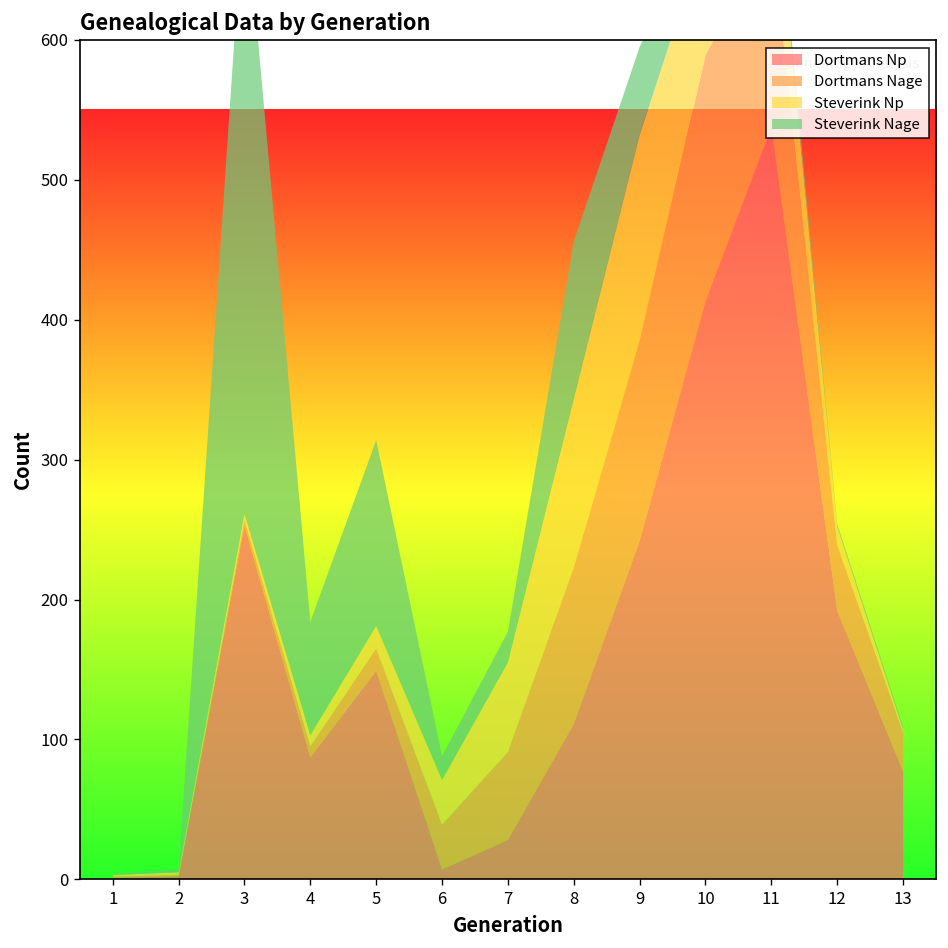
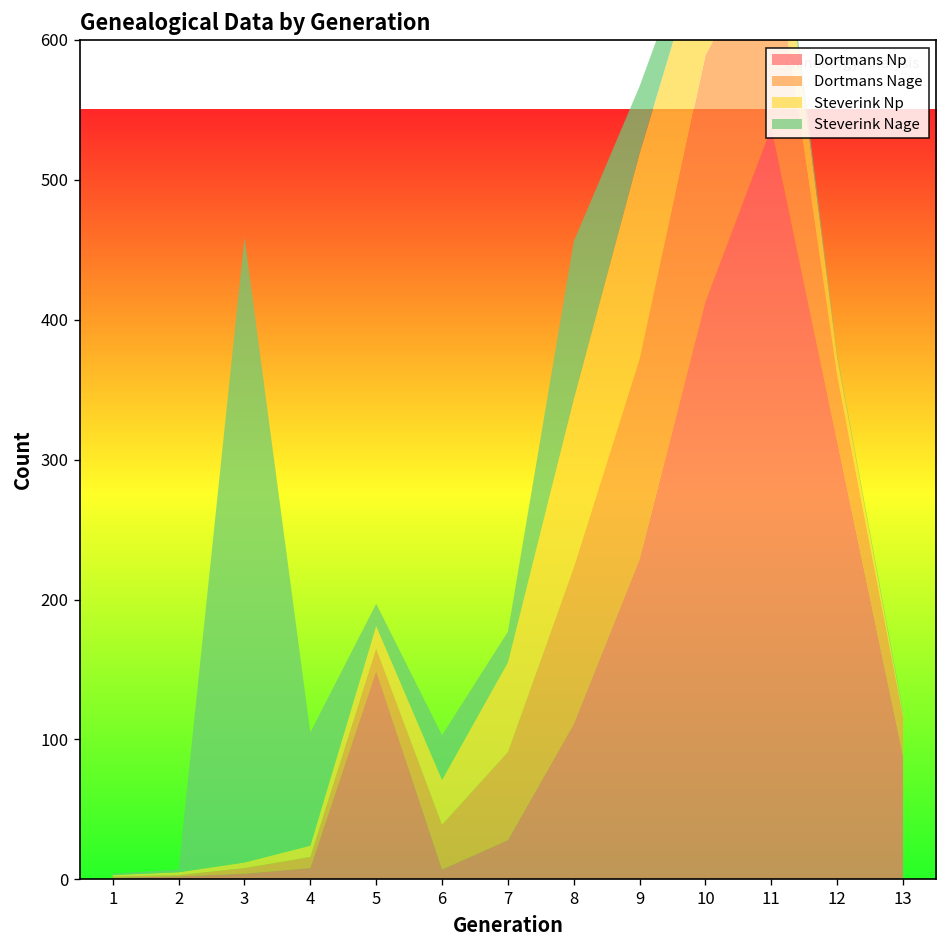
  {
    "Dortmans Np": {
-     "3": 253,
-     "4": 87,
+     "3": 4,
+     "4": 8,
      "5": 149,
      "6": 7,
      "7": 28,
      "8": 111,
-     "9": 242,
+     "9": 229,
      "10": 413,
-     "12": 192,
-     "13": 77
+     "12": 313,
+     "13": 88
    },
    "Steverink Nage": {
      "4": 81,
-     "5": 133,
-     "6": 17,
+     "5": 16,
+     "6": 32,
      "7": 22,
      "8": 113,
-     "9": 63
+     "9": 48
    }
  }
